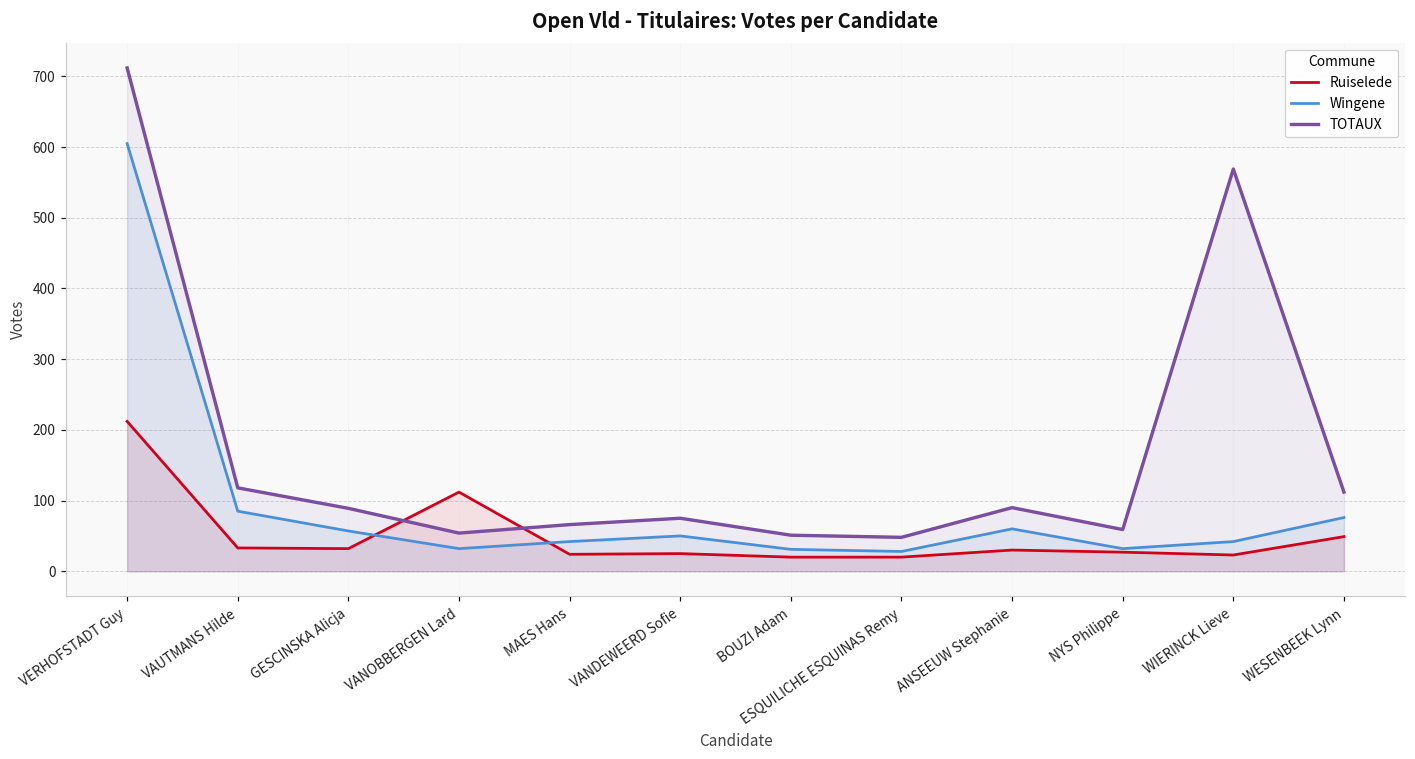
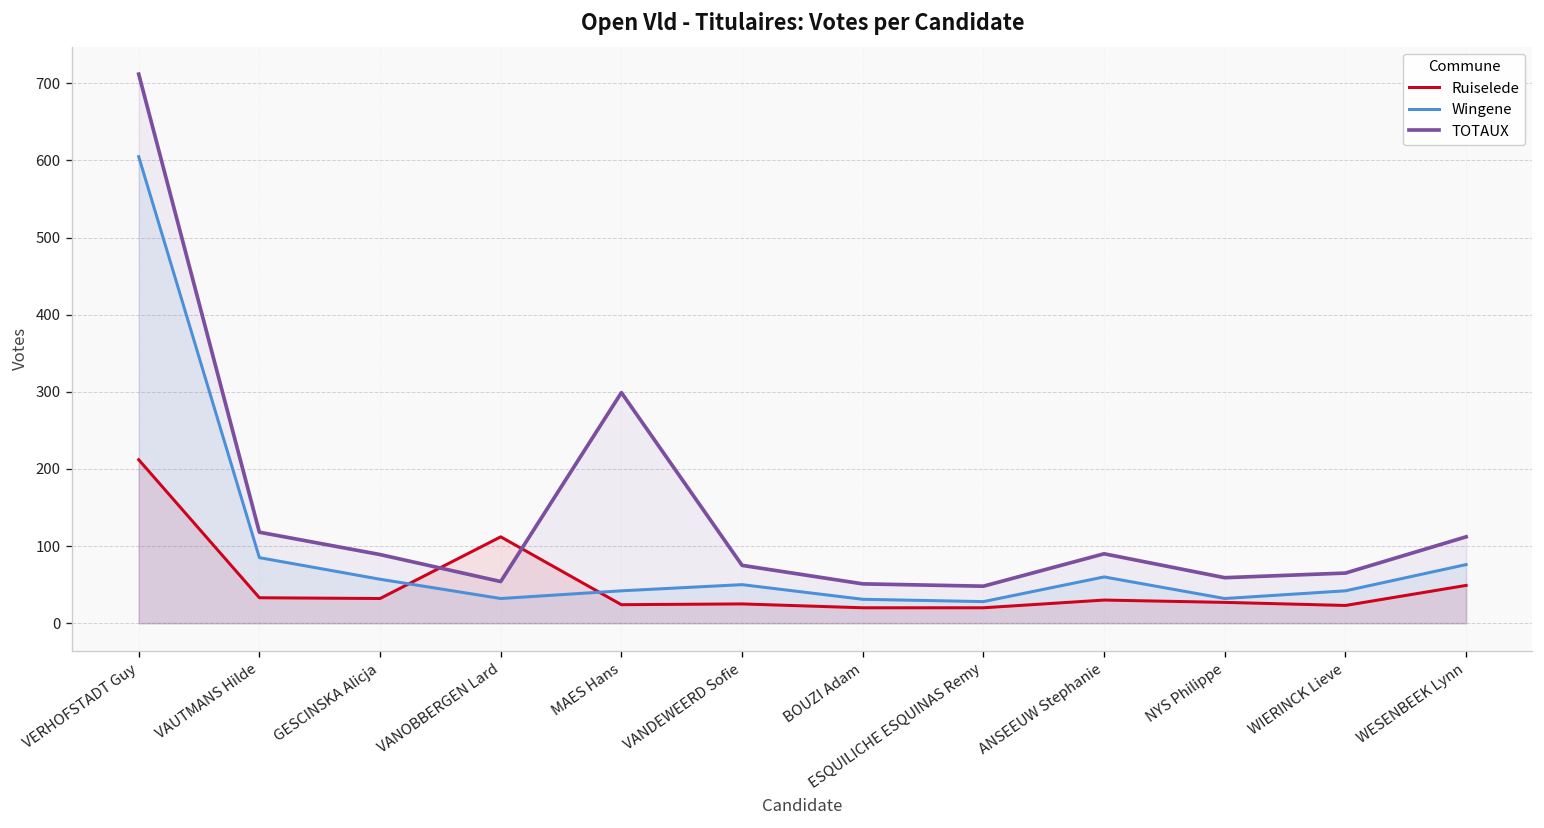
  {
    "Ruiselede": {
      "VERHOFSTADT Guy": 210,
      "VAUTMANS Hilde": 30,
      "GESCINSKA Alicja": 30,
      "VANOBBERGEN Lard": 110,
      "MAES Hans": 20,
      "VANDEWEERD Sofie": 30,
      "BOUZI Adam": 20,
      "ESQUILICHE ESQUINAS Remy": 20,
      "ANSEEUW Stephanie": 30,
      "NYS Philippe": 30,
      "WIERINCK Lieve": 20,
      "WESENBEEK Lynn": 50
    },
    "Wingene": {
      "VERHOFSTADT Guy": 610,
      "VAUTMANS Hilde": 90,
      "GESCINSKA Alicja": 60,
      "VANOBBERGEN Lard": 30,
      "MAES Hans": 40,
      "VANDEWEERD Sofie": 50,
      "BOUZI Adam": 30,
      "ESQUILICHE ESQUINAS Remy": 30,
      "ANSEEUW Stephanie": 60,
      "NYS Philippe": 30,
      "WIERINCK Lieve": 40,
      "WESENBEEK Lynn": 80
    },
    "TOTAUX": {
      "VERHOFSTADT Guy": 710,
      "VAUTMANS Hilde": 120,
      "GESCINSKA Alicja": 90,
      "VANOBBERGEN Lard": 50,
-     "MAES Hans": 70,
+     "MAES Hans": 300,
      "VANDEWEERD Sofie": 80,
      "BOUZI Adam": 50,
      "ESQUILICHE ESQUINAS Remy": 50,
      "ANSEEUW Stephanie": 90,
      "NYS Philippe": 60,
-     "WIERINCK Lieve": 570,
+     "WIERINCK Lieve": 70,
      "WESENBEEK Lynn": 110
    }
  }
